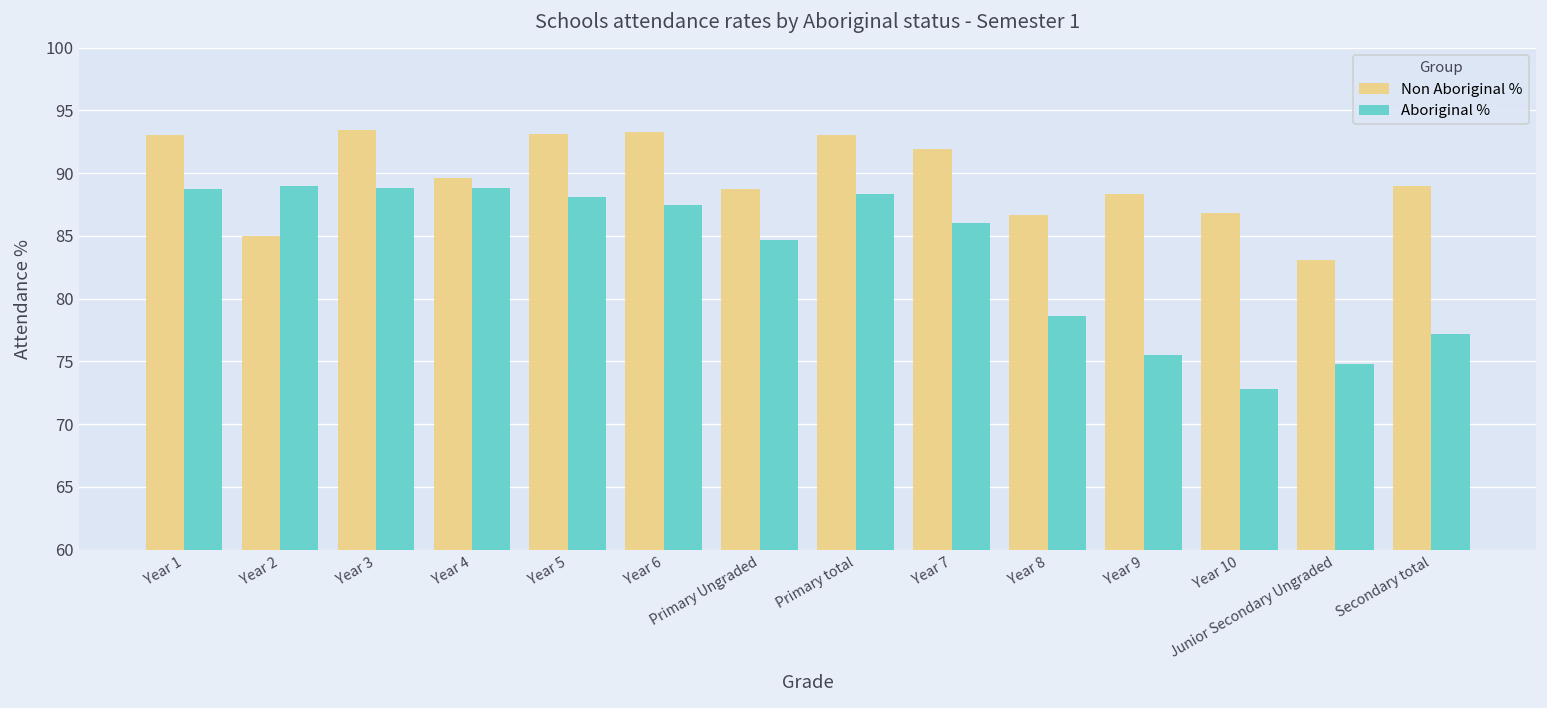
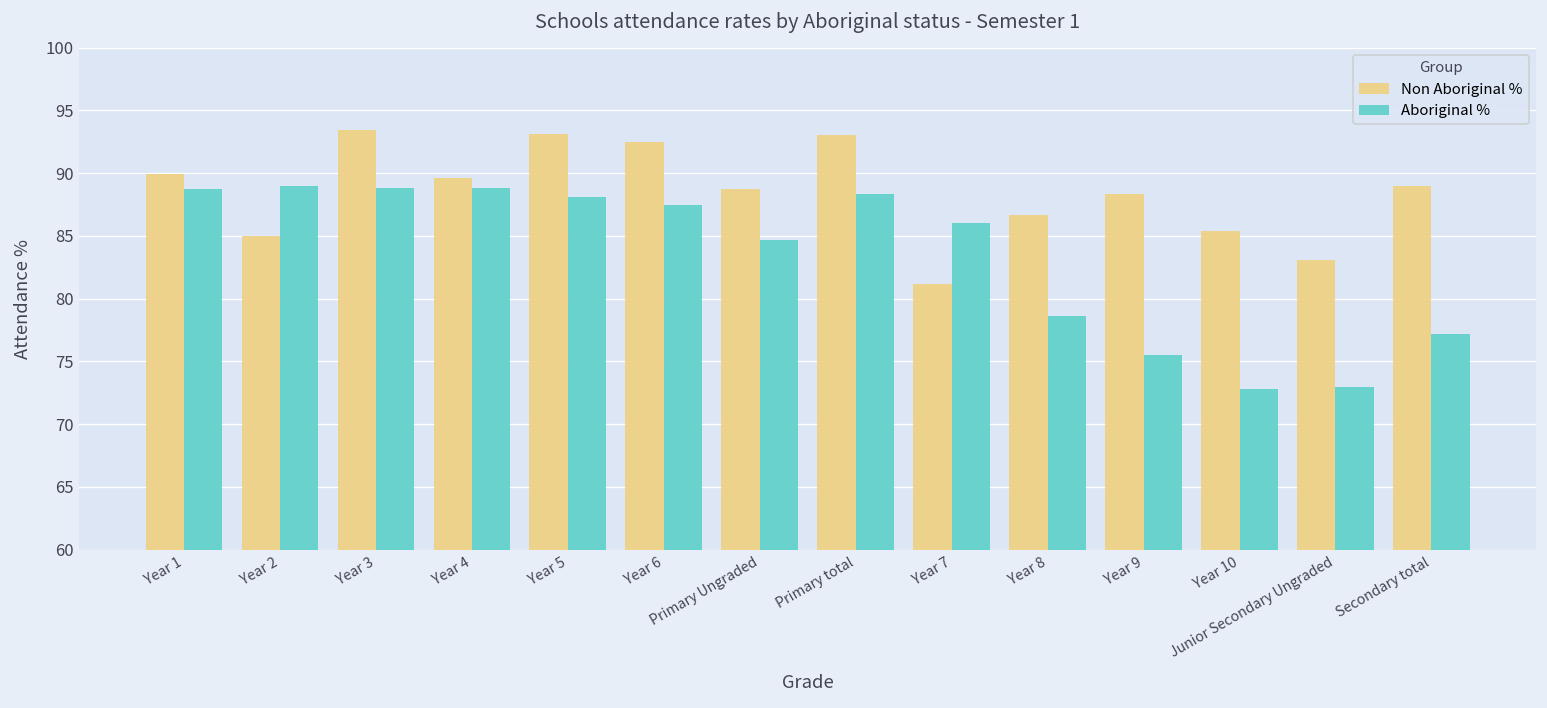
  {
    "Non Aboriginal %": {
-     "Year 1": 93.0,
+     "Year 1": 89.9,
      "Year 2": 85.0,
      "Year 3": 93.4,
      "Year 4": 89.6,
      "Year 5": 93.1,
-     "Year 6": 93.3,
+     "Year 6": 92.5,
      "Primary Ungraded": 88.7,
      "Primary total": 93.0,
-     "Year 7": 91.9,
+     "Year 7": 81.2,
      "Year 8": 86.7,
      "Year 9": 88.3,
-     "Year 10": 86.8,
+     "Year 10": 85.4,
      "Junior Secondary Ungraded": 83.1,
      "Secondary total": 89.0
    },
    "Aboriginal %": {
      "Year 1": 88.7,
      "Year 2": 89.0,
      "Year 3": 88.8,
      "Year 4": 88.8,
      "Year 5": 88.1,
      "Year 6": 87.5,
      "Primary Ungraded": 84.7,
      "Primary total": 88.3,
      "Year 7": 86.0,
      "Year 8": 78.6,
      "Year 9": 75.5,
      "Year 10": 72.8,
-     "Junior Secondary Ungraded": 74.8,
+     "Junior Secondary Ungraded": 73.0,
      "Secondary total": 77.2
    }
  }
